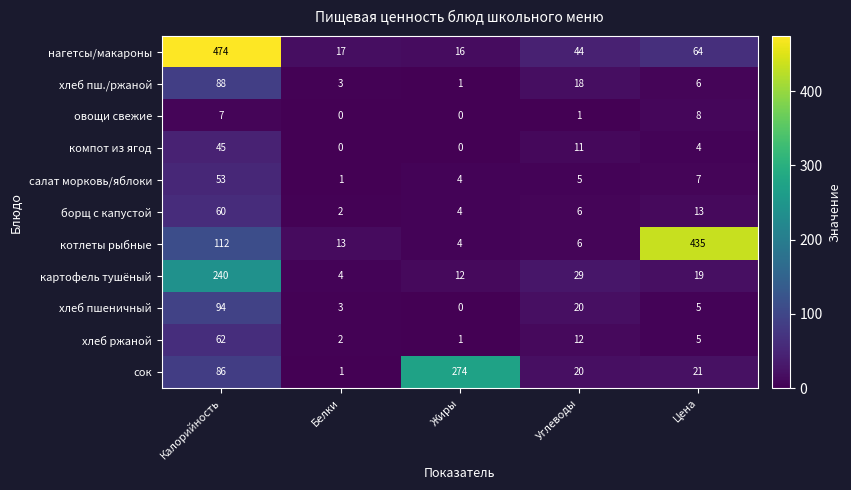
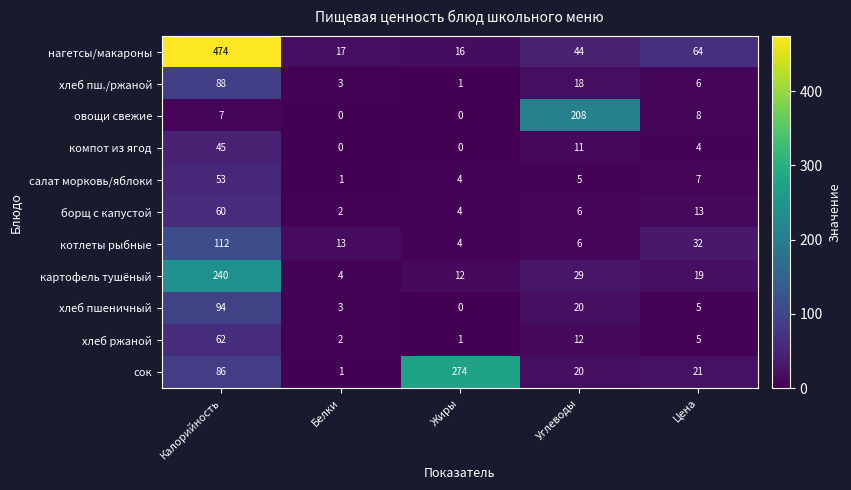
  {
    "нагетсы/макароны": {
      "Калорийность": 474,
      "Белки": 17,
      "Жиры": 16,
      "Углеводы": 44,
      "Цена": 64
    },
    "хлеб пш./ржаной": {
      "Калорийность": 88,
      "Белки": 3,
      "Жиры": 1,
      "Углеводы": 18,
      "Цена": 6
    },
    "овощи свежие": {
      "Калорийность": 7,
      "Белки": 0,
      "Жиры": 0,
-     "Углеводы": 1,
+     "Углеводы": 208,
      "Цена": 8
    },
    "компот из ягод": {
      "Калорийность": 45,
      "Белки": 0,
      "Жиры": 0,
      "Углеводы": 11,
      "Цена": 4
    },
    "салат морковь/яблоки": {
      "Калорийность": 53,
      "Белки": 1,
      "Жиры": 4,
      "Углеводы": 5,
      "Цена": 7
    },
    "борщ с капустой": {
      "Калорийность": 60,
      "Белки": 2,
      "Жиры": 4,
      "Углеводы": 6,
      "Цена": 13
    },
    "котлеты рыбные": {
      "Калорийность": 112,
      "Белки": 13,
      "Жиры": 4,
      "Углеводы": 6,
-     "Цена": 435
+     "Цена": 32
    },
    "картофель тушёный": {
      "Калорийность": 240,
      "Белки": 4,
      "Жиры": 12,
      "Углеводы": 29,
      "Цена": 19
    },
    "хлеб пшеничный": {
      "Калорийность": 94,
      "Белки": 3,
      "Жиры": 0,
      "Углеводы": 20,
      "Цена": 5
    },
    "хлеб ржаной": {
      "Калорийность": 62,
      "Белки": 2,
      "Жиры": 1,
      "Углеводы": 12,
      "Цена": 5
    },
    "сок": {
      "Калорийность": 86,
      "Белки": 1,
      "Жиры": 274,
      "Углеводы": 20,
      "Цена": 21
    }
  }
